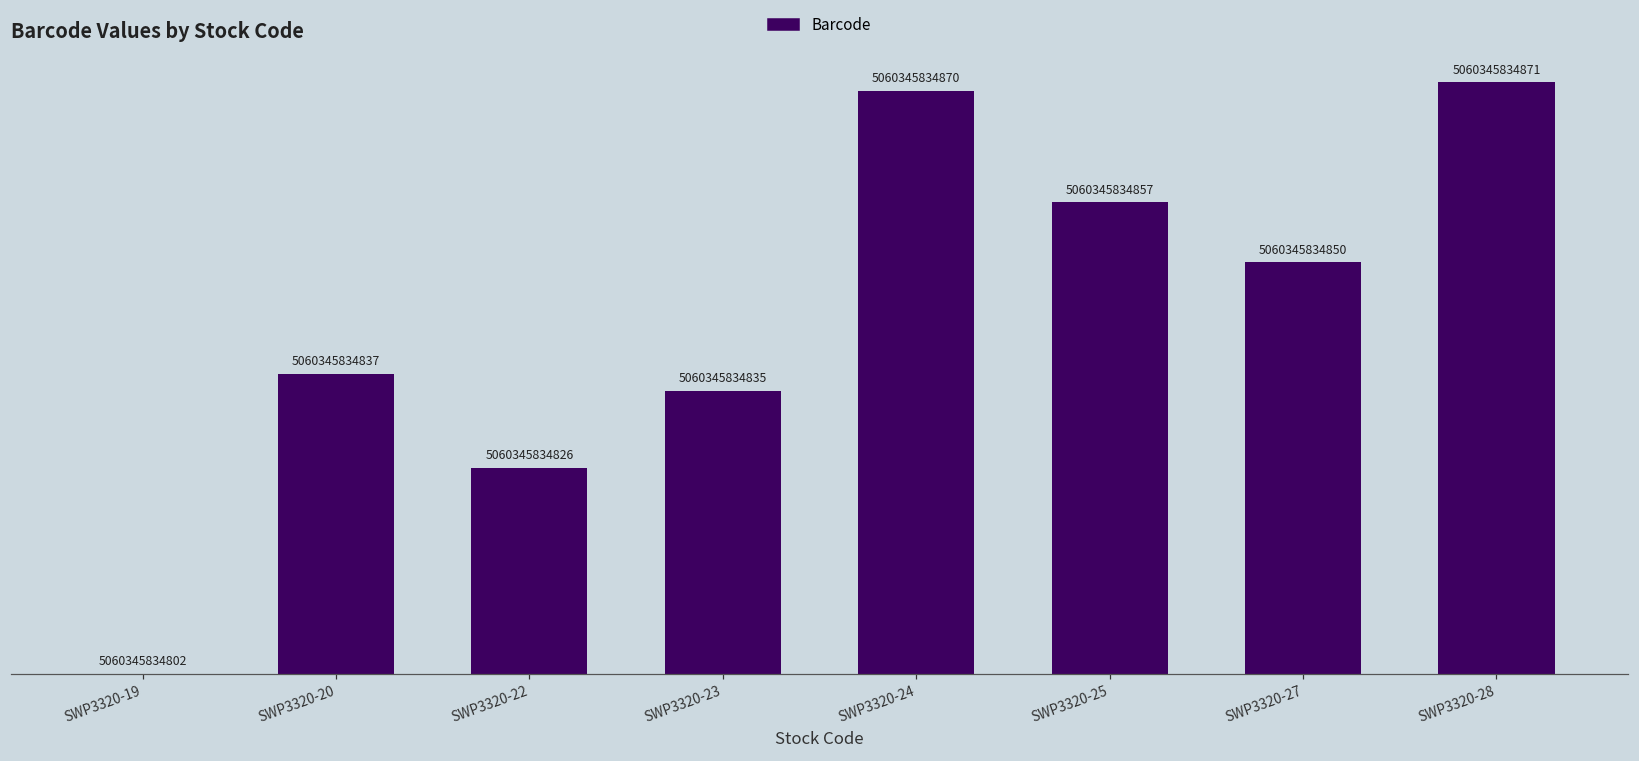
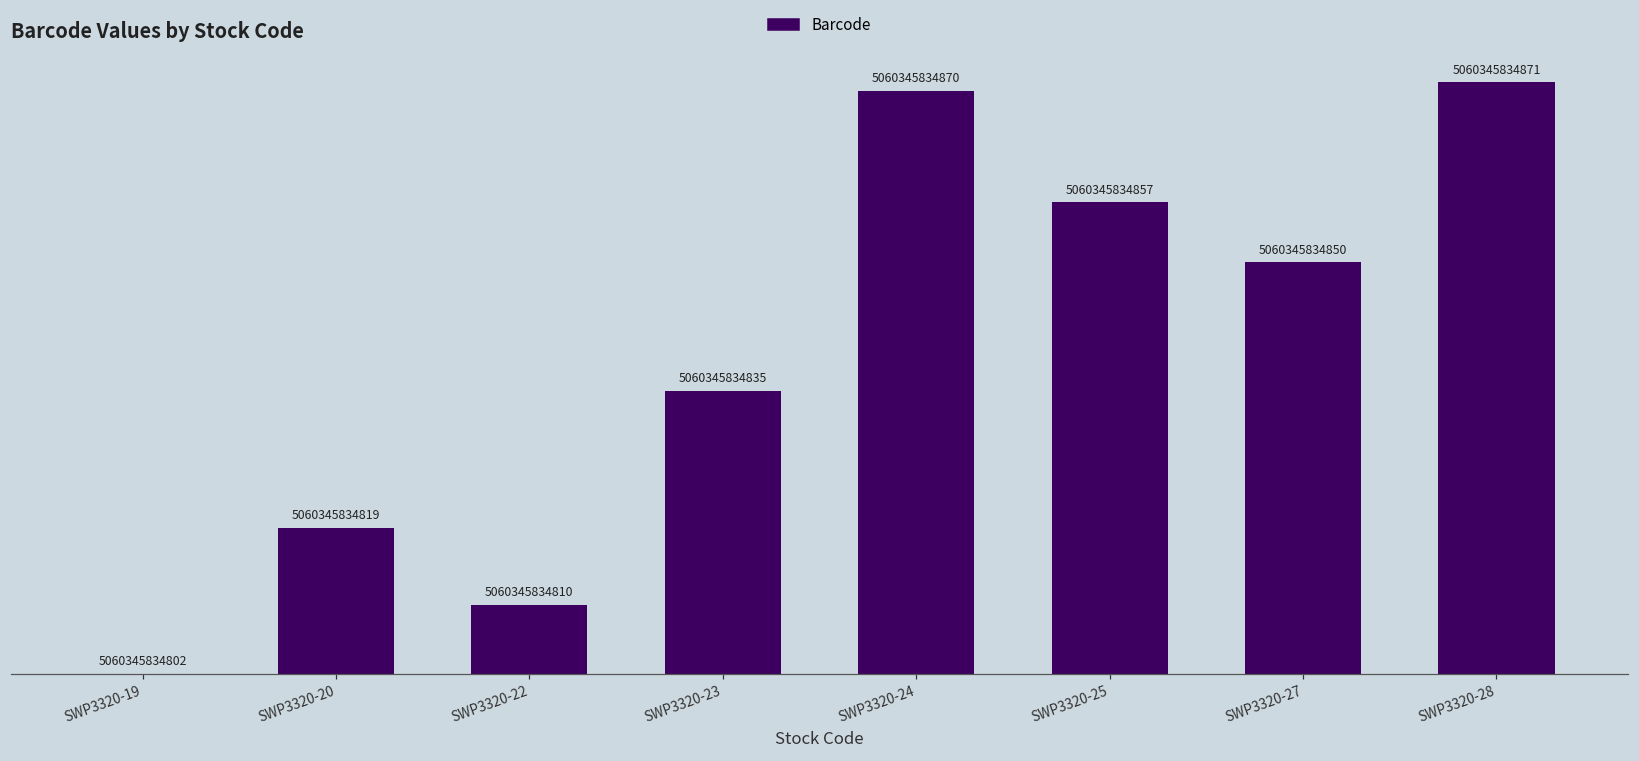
  {
-   "SWP3320-20": 5060345834837,
-   "SWP3320-22": 5060345834826
+   "SWP3320-20": 5060345834819,
+   "SWP3320-22": 5060345834810
  }
